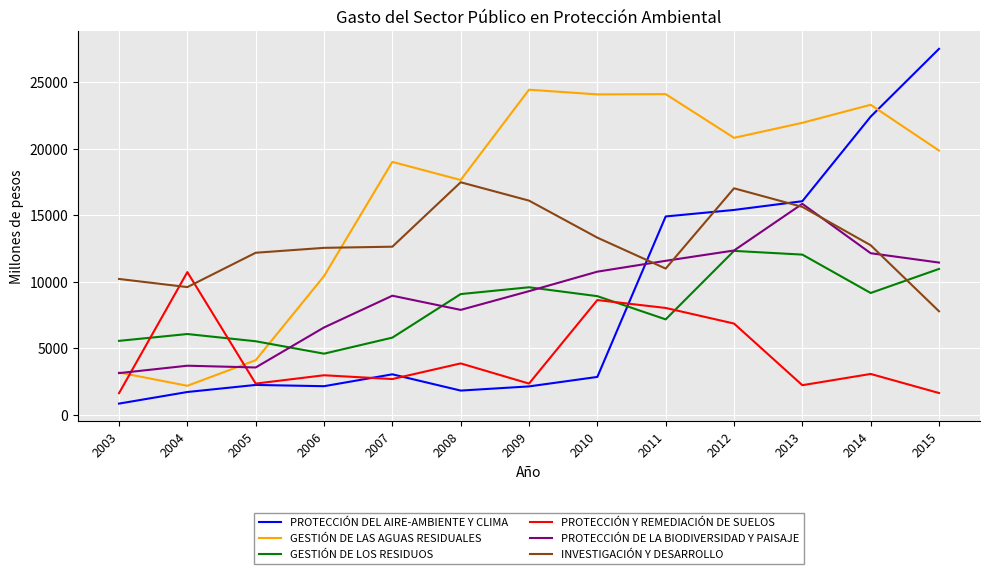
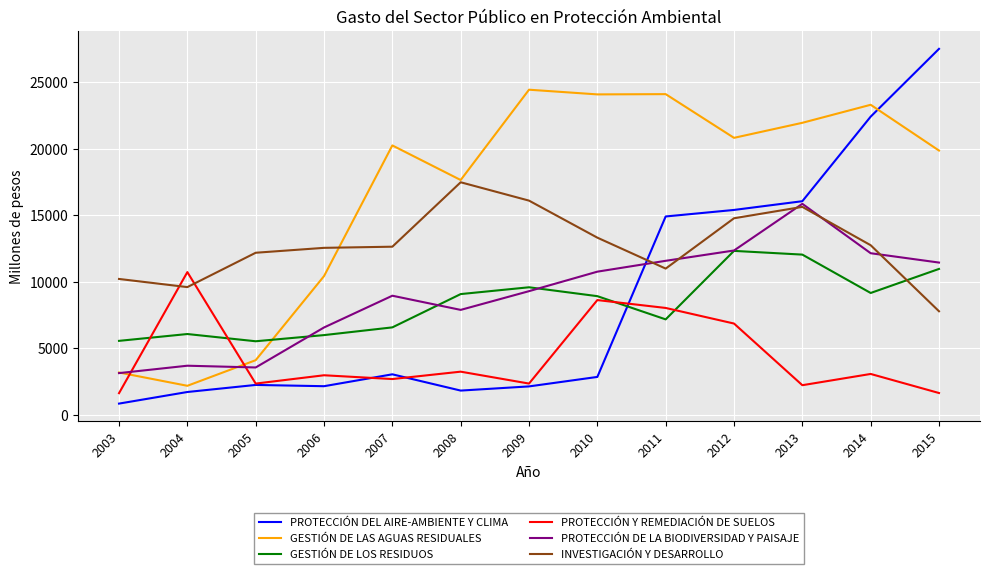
  {
    "PROTECCIÓN DEL AIRE-AMBIENTE Y CLIMA": {
      "2003": 900,
      "2004": 1700,
      "2006": 2200,
      "2007": 3100,
      "2008": 1800,
      "2009": 2100,
      "2010": 2900,
      "2011": 14900,
      "2012": 15400,
      "2013": 16100,
      "2014": 22400,
      "2015": 27500
    },
    "GESTIÓN DE LAS AGUAS RESIDUALES": {
      "2004": 2200,
      "2005": 4100,
      "2006": 10400,
-     "2007": 19000,
+     "2007": 20300,
      "2009": 24500,
      "2010": 24100,
      "2011": 24100,
      "2012": 20800,
      "2013": 22000,
      "2014": 23300,
      "2015": 19900
    },
    "GESTIÓN DE LOS RESIDUOS": {
      "2003": 5600,
      "2004": 6100,
      "2005": 5500,
-     "2006": 4600,
-     "2007": 5800,
+     "2006": 6000,
+     "2007": 6600,
      "2008": 9100,
      "2009": 9600,
      "2010": 8900,
      "2011": 7200,
      "2013": 12100,
      "2014": 9200,
      "2015": 11000
    },
    "PROTECCIÓN Y REMEDIACIÓN DE SUELOS": {
      "2003": 1600,
      "2004": 10700,
      "2006": 3000,
      "2007": 2700,
-     "2008": 3900,
+     "2008": 3300,
      "2009": 2400,
      "2010": 8600,
      "2011": 8000,
      "2012": 6900,
      "2013": 2200,
      "2014": 3100,
      "2015": 1600
    },
    "PROTECCIÓN DE LA BIODIVERSIDAD Y PAISAJE": {
      "2004": 3700,
      "2005": 3600,
      "2006": 6600,
      "2007": 9000,
      "2008": 7900,
      "2009": 9300,
      "2010": 10800,
      "2011": 11600,
      "2013": 15900,
      "2014": 12200,
      "2015": 11500
    },
    "INVESTIGACIÓN Y DESARROLLO": {
      "2003": 10200,
      "2004": 9600,
      "2005": 12200,
      "2006": 12600,
      "2007": 12600,
      "2009": 16100,
      "2010": 13300,
      "2011": 11000,
-     "2012": 17000,
+     "2012": 14800,
      "2013": 15600,
      "2014": 12800,
      "2015": 7800
    }
  }
